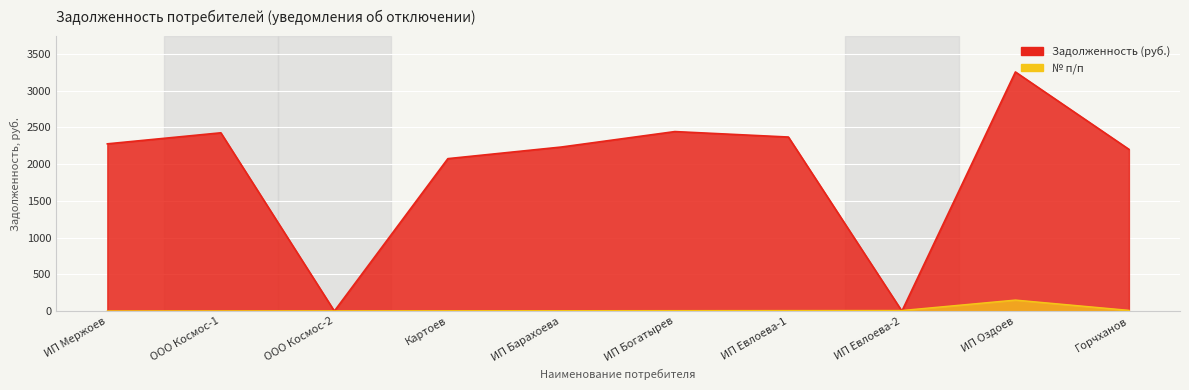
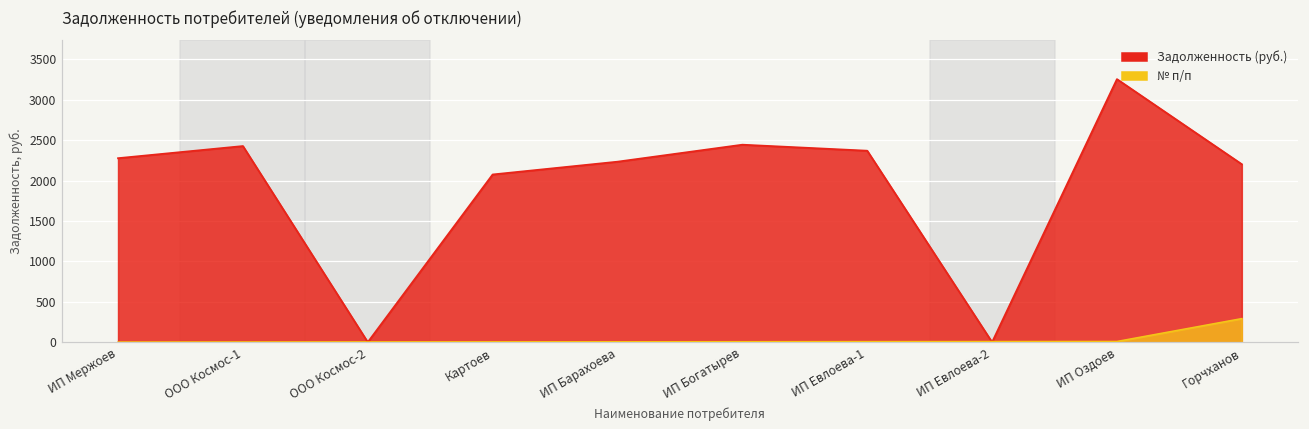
  {
    "№ п/п": {
      "ИП Мержоев": 0,
      "ООО Космос-1": 0,
      "Картоев": 0,
      "ИП Барахоева": 0,
      "ИП Богатырев": 0,
      "ИП Евлоева-1": 0,
-     "ИП Оздоев": 200,
-     "Горчханов": 0
+     "ИП Оздоев": 0,
+     "Горчханов": 300
    }
  }
